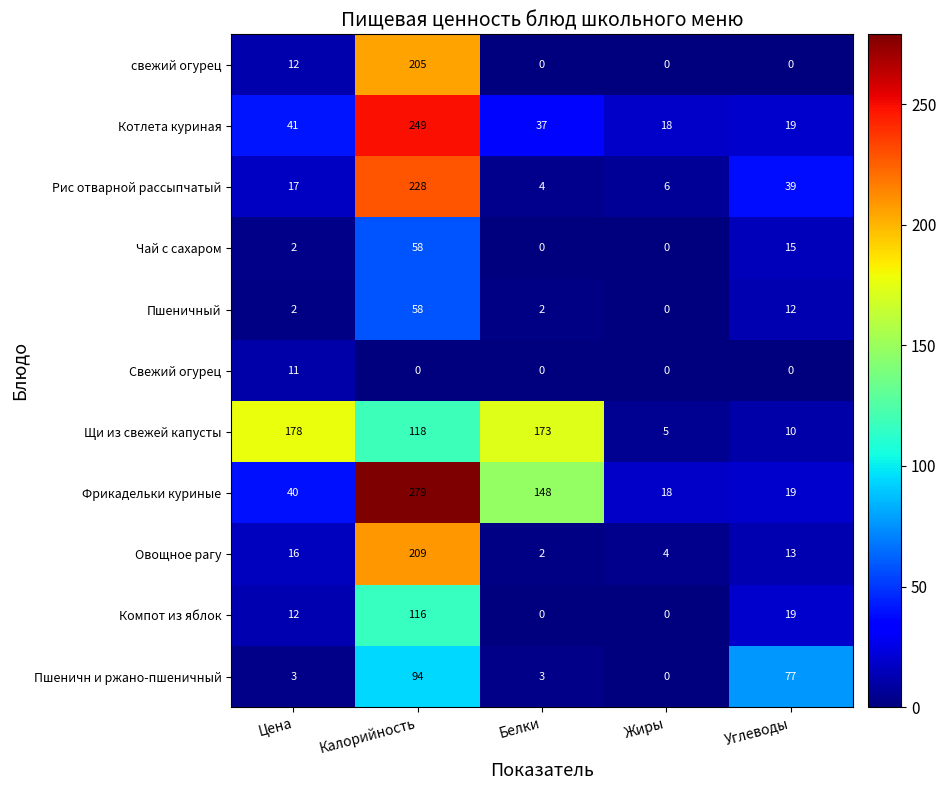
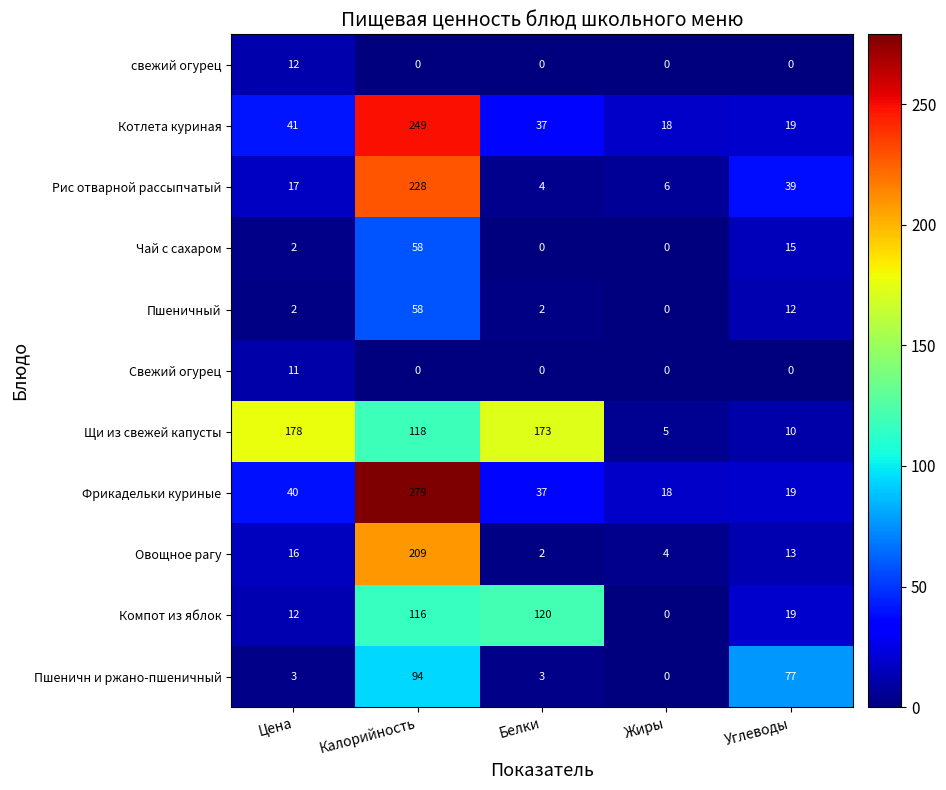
  {
    "свежий огурец": {
      "Цена": 12,
-     "Калорийность": 205,
+     "Калорийность": 0,
      "Белки": 0,
      "Жиры": 0,
      "Углеводы": 0
    },
    "Котлета куриная": {
      "Цена": 41,
      "Калорийность": 249,
      "Белки": 37,
      "Жиры": 18,
      "Углеводы": 19
    },
    "Рис отварной рассыпчатый": {
      "Цена": 17,
      "Калорийность": 228,
      "Белки": 4,
      "Жиры": 6,
      "Углеводы": 39
    },
    "Чай с сахаром": {
      "Цена": 2,
      "Калорийность": 58,
      "Белки": 0,
      "Жиры": 0,
      "Углеводы": 15
    },
    "Пшеничный": {
      "Цена": 2,
      "Калорийность": 58,
      "Белки": 2,
      "Жиры": 0,
      "Углеводы": 12
    },
    "Свежий огурец": {
      "Цена": 11,
      "Калорийность": 0,
      "Белки": 0,
      "Жиры": 0,
      "Углеводы": 0
    },
    "Щи из свежей капусты": {
      "Цена": 178,
      "Калорийность": 118,
      "Белки": 173,
      "Жиры": 5,
      "Углеводы": 10
    },
    "Фрикадельки куриные": {
      "Цена": 40,
      "Калорийность": 279,
-     "Белки": 148,
+     "Белки": 37,
      "Жиры": 18,
      "Углеводы": 19
    },
    "Овощное рагу": {
      "Цена": 16,
      "Калорийность": 209,
      "Белки": 2,
      "Жиры": 4,
      "Углеводы": 13
    },
    "Компот из яблок": {
      "Цена": 12,
      "Калорийность": 116,
-     "Белки": 0,
+     "Белки": 120,
      "Жиры": 0,
      "Углеводы": 19
    },
    "Пшеничн и ржано-пшеничный": {
      "Цена": 3,
      "Калорийность": 94,
      "Белки": 3,
      "Жиры": 0,
      "Углеводы": 77
    }
  }
